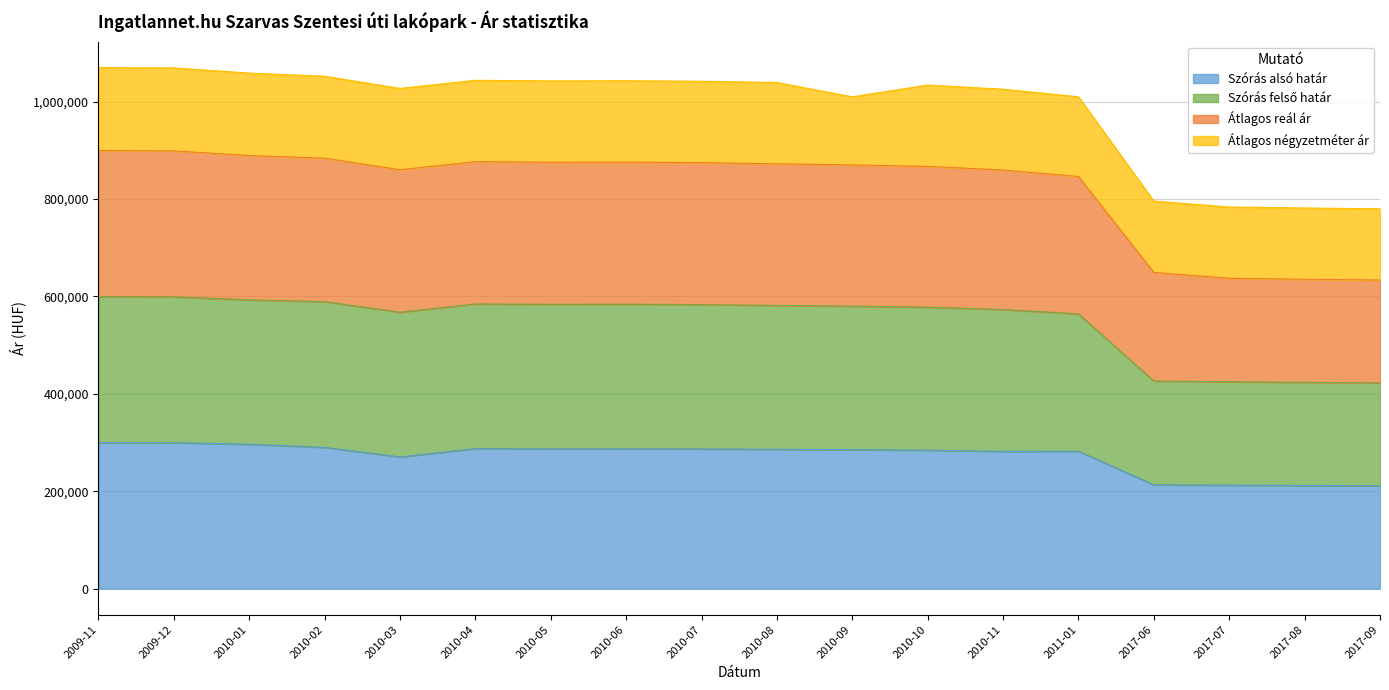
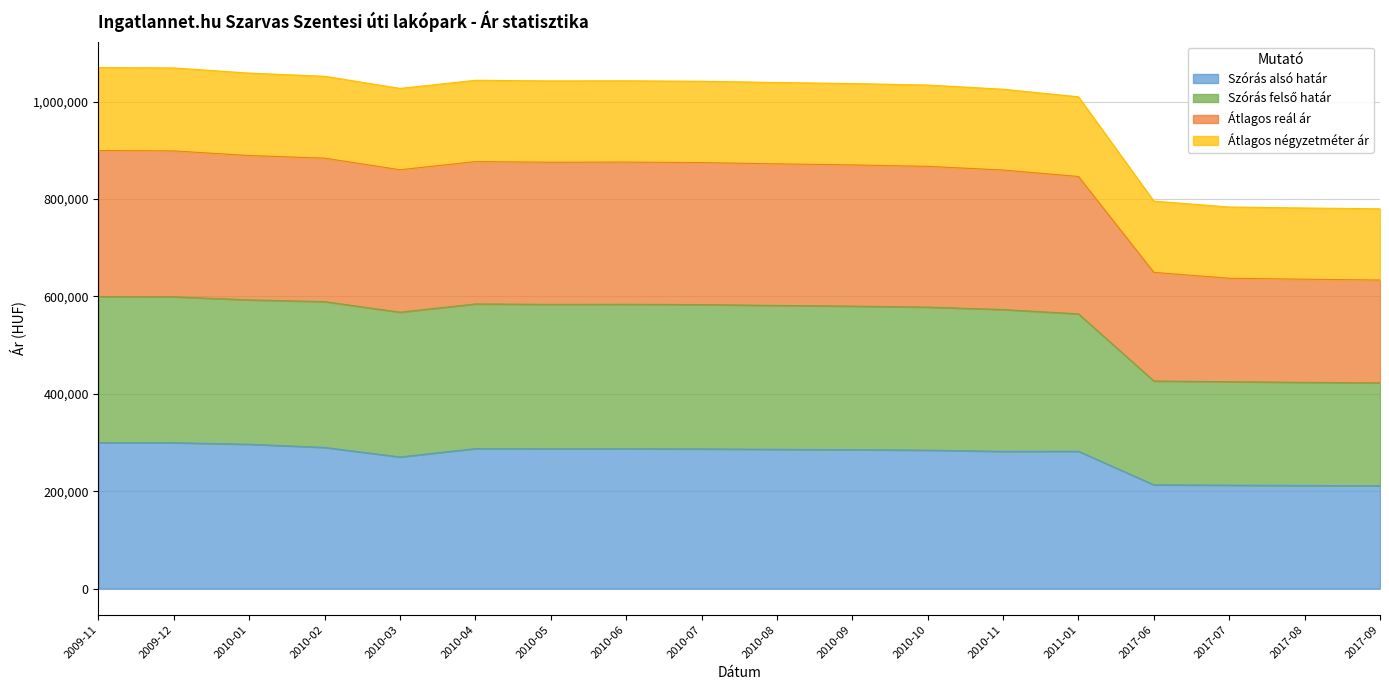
  {
    "Szórás alsó határ": {
      "2009-11": "300,000",
      "2009-12": "300,000",
      "2010-01": "300,000",
      "2010-02": "290,000",
      "2010-03": "270,000",
      "2010-04": "290,000",
      "2010-05": "290,000",
      "2010-06": "290,000",
      "2010-07": "290,000",
      "2010-08": "290,000",
      "2010-09": "290,000",
      "2010-10": "280,000",
      "2010-11": "280,000",
      "2011-01": "280,000",
      "2017-06": "210,000",
      "2017-07": "210,000",
      "2017-08": "210,000",
      "2017-09": "210,000"
    },
    "Szórás felső határ": {
      "2009-11": "300,000",
      "2009-12": "300,000",
      "2010-01": "300,000",
      "2010-02": "300,000",
      "2010-03": "300,000",
      "2010-04": "300,000",
      "2010-05": "300,000",
      "2010-06": "300,000",
      "2010-07": "300,000",
      "2010-08": "300,000",
      "2010-09": "290,000",
      "2010-10": "290,000",
      "2010-11": "290,000",
      "2011-01": "280,000",
      "2017-06": "210,000",
      "2017-07": "210,000",
      "2017-08": "210,000",
      "2017-09": "210,000"
    },
    "Átlagos reál ár": {
      "2009-11": "300,000",
      "2009-12": "300,000",
      "2010-01": "300,000",
      "2010-02": "290,000",
      "2010-03": "290,000",
      "2010-04": "290,000",
      "2010-05": "290,000",
      "2010-06": "290,000",
      "2010-07": "290,000",
      "2010-08": "290,000",
      "2010-09": "290,000",
      "2010-10": "290,000",
      "2010-11": "290,000",
      "2011-01": "280,000",
      "2017-06": "220,000",
      "2017-07": "210,000",
      "2017-08": "210,000",
      "2017-09": "210,000"
    },
    "Átlagos négyzetméter ár": {
      "2009-11": "170,000",
      "2009-12": "170,000",
      "2010-01": "170,000",
      "2010-02": "170,000",
      "2010-03": "170,000",
      "2010-04": "170,000",
      "2010-05": "170,000",
      "2010-06": "170,000",
      "2010-07": "170,000",
      "2010-08": "170,000",
-     "2010-09": "140,000",
+     "2010-09": "170,000",
      "2010-10": "170,000",
      "2010-11": "170,000",
      "2011-01": "160,000",
      "2017-06": "150,000",
      "2017-07": "150,000",
      "2017-08": "150,000",
      "2017-09": "150,000"
    }
  }
